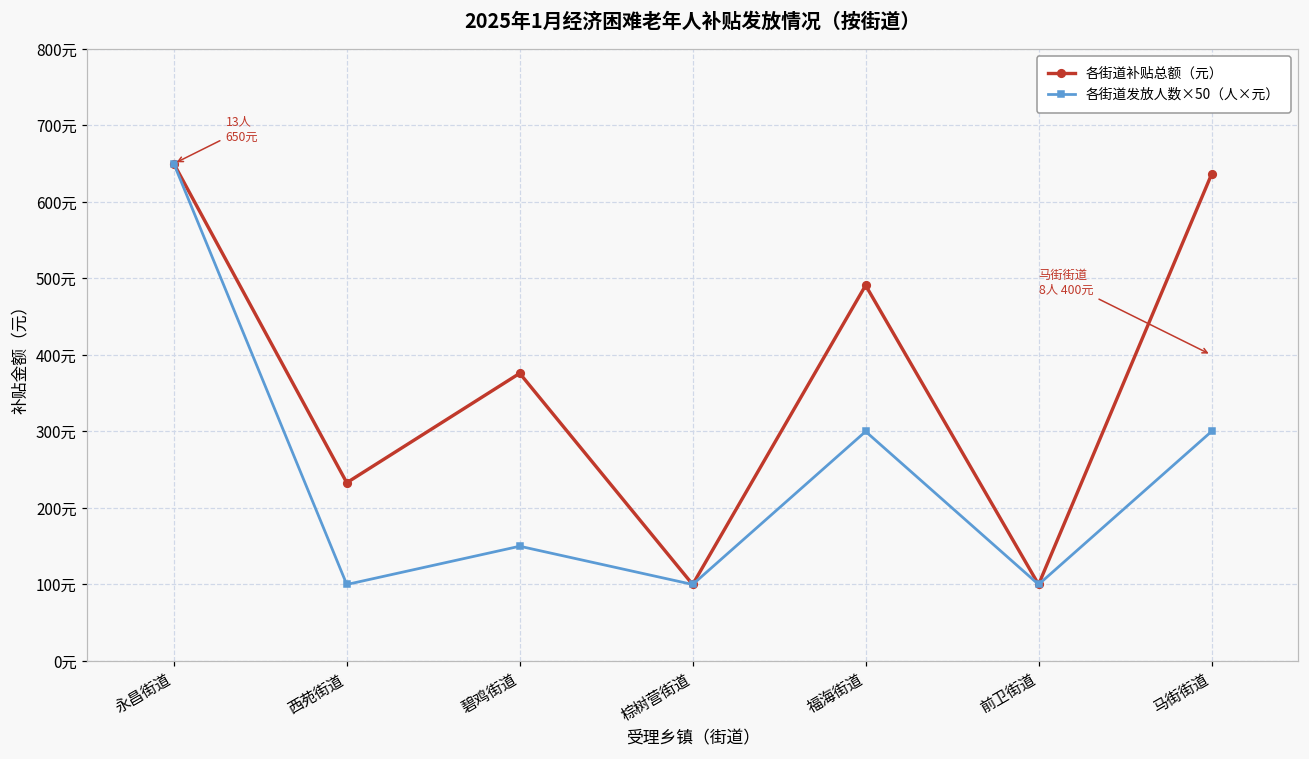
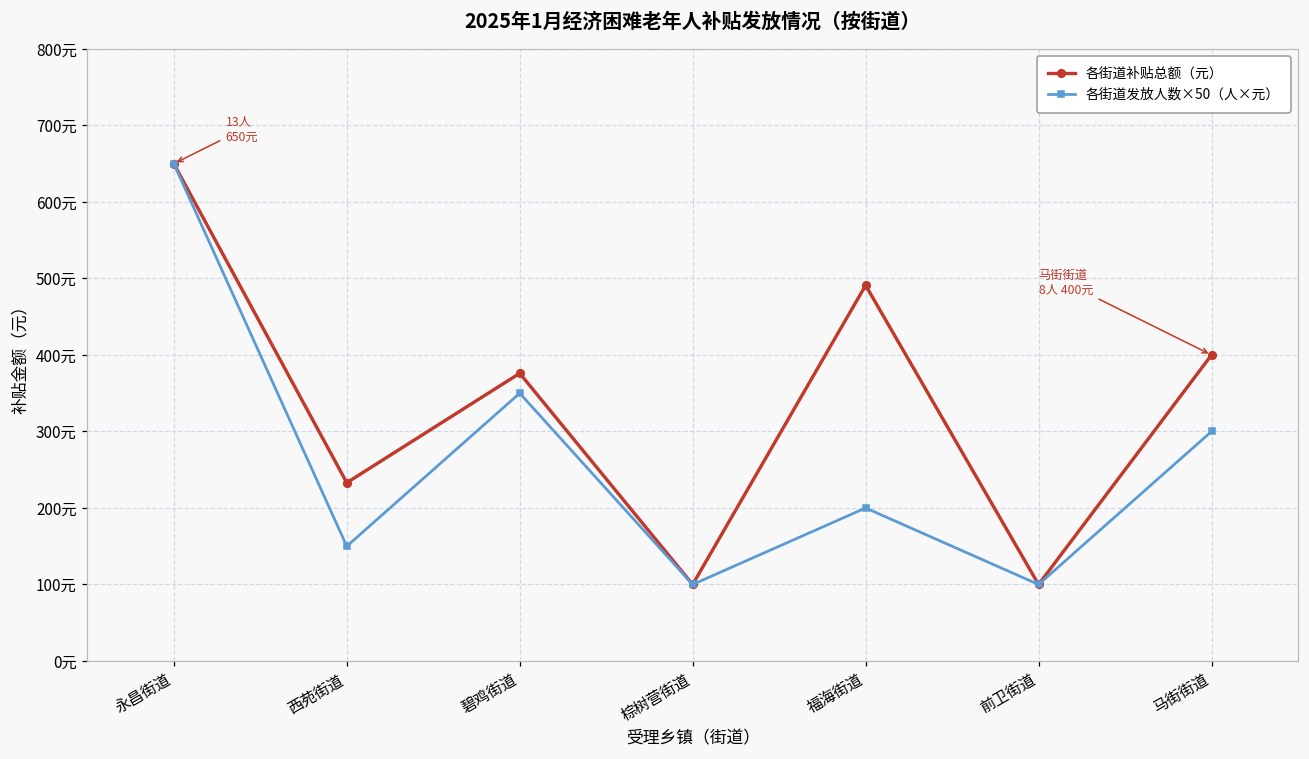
  {
    "各街道补贴总额（元）": {
      "西苑街道": "230元",
      "碧鸡街道": "380元",
      "福海街道": "490元",
-     "马街街道": "640元"
+     "马街街道": "400元"
    },
    "各街道发放人数×50（人×元）": {
-     "西苑街道": "100元",
-     "碧鸡街道": "150元",
-     "福海街道": "300元",
+     "西苑街道": "150元",
+     "碧鸡街道": "350元",
+     "福海街道": "200元",
      "马街街道": "300元"
    }
  }
